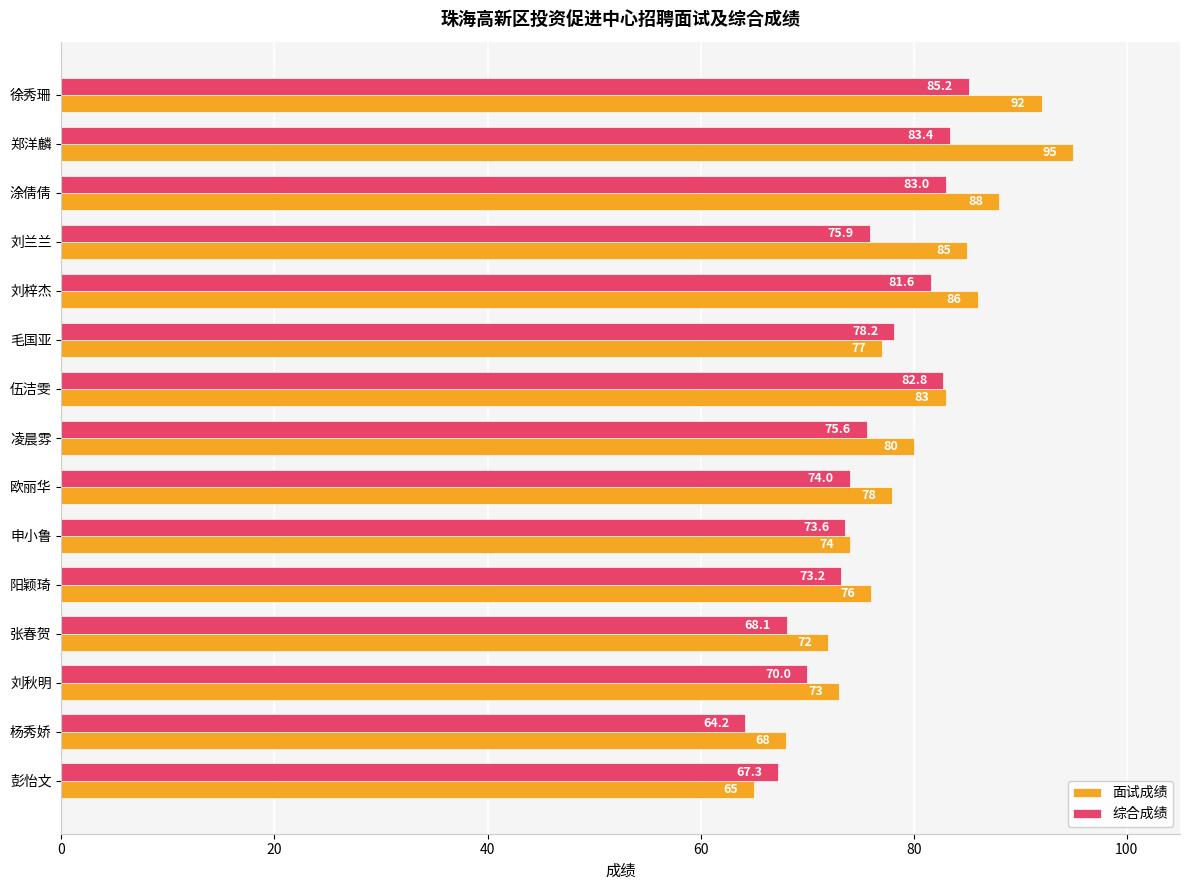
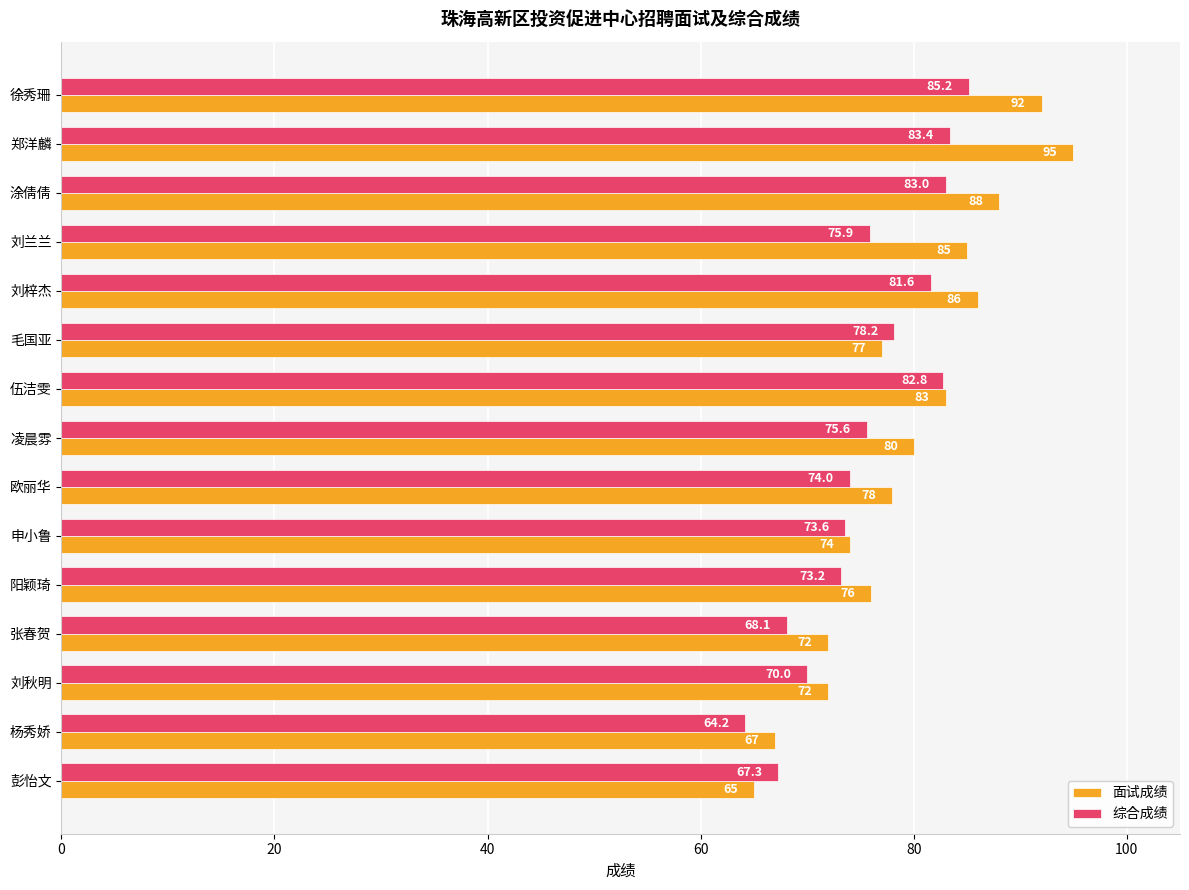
  {
    "面试成绩": {
      "徐秀珊": 92,
      "郑洋麟": 95,
      "涂倩倩": 88,
      "刘兰兰": 85,
      "刘梓杰": 86,
      "毛国亚": 77,
      "伍洁雯": 83,
      "凌晨雰": 80,
      "欧丽华": 78,
      "申小鲁": 74,
      "阳颖琦": 76,
      "张春贺": 72,
-     "刘秋明": 73,
-     "杨秀娇": 68,
+     "刘秋明": 72,
+     "杨秀娇": 67,
      "彭怡文": 65
    },
    "综合成绩": {
      "徐秀珊": 85.2,
      "郑洋麟": 83.4,
      "涂倩倩": 83.0,
      "刘兰兰": 75.9,
      "刘梓杰": 81.6,
      "毛国亚": 78.2,
      "伍洁雯": 82.8,
      "凌晨雰": 75.6,
      "欧丽华": 74.0,
      "申小鲁": 73.6,
      "阳颖琦": 73.2,
      "张春贺": 68.1,
      "刘秋明": 70.0,
      "杨秀娇": 64.2,
      "彭怡文": 67.3
    }
  }
